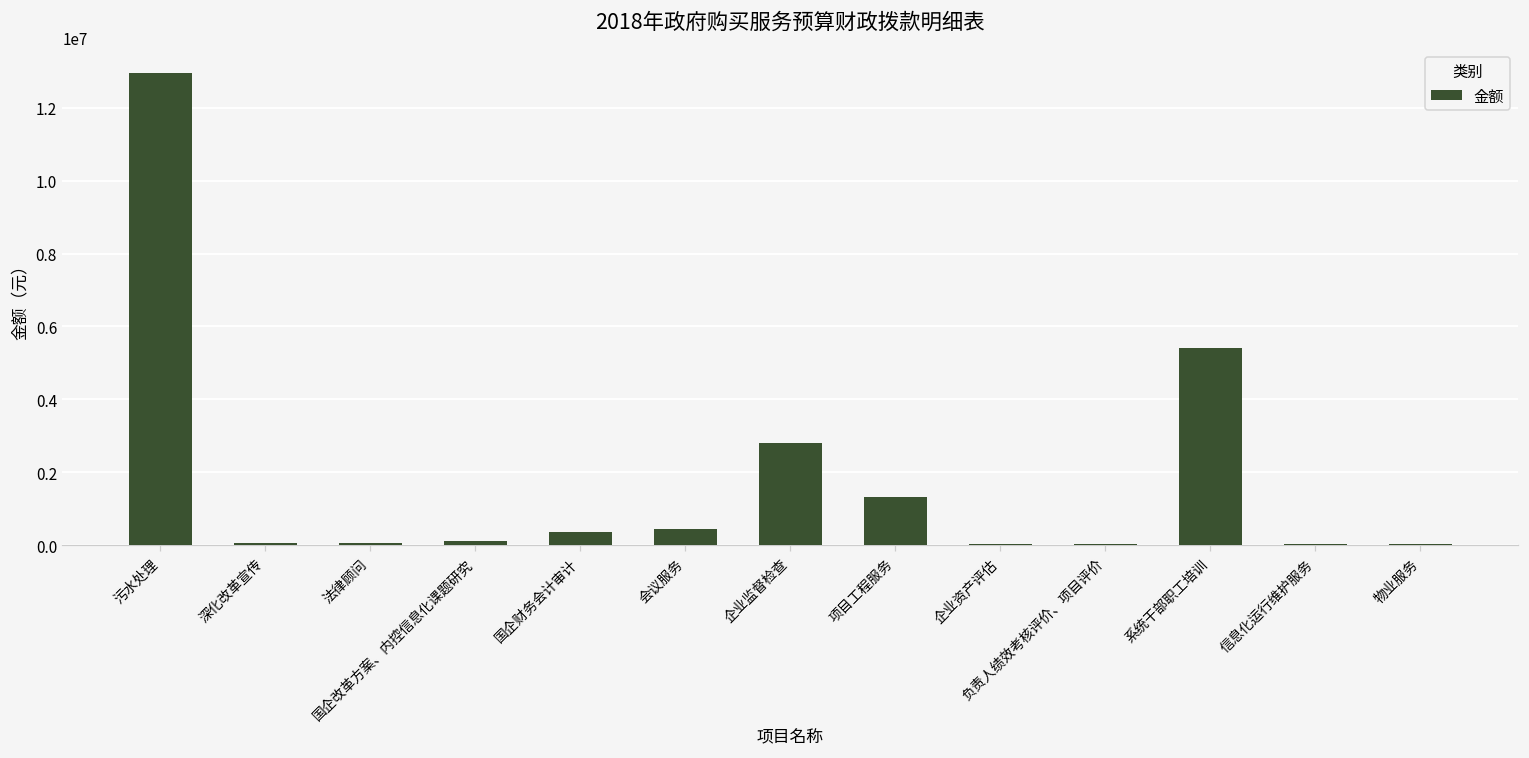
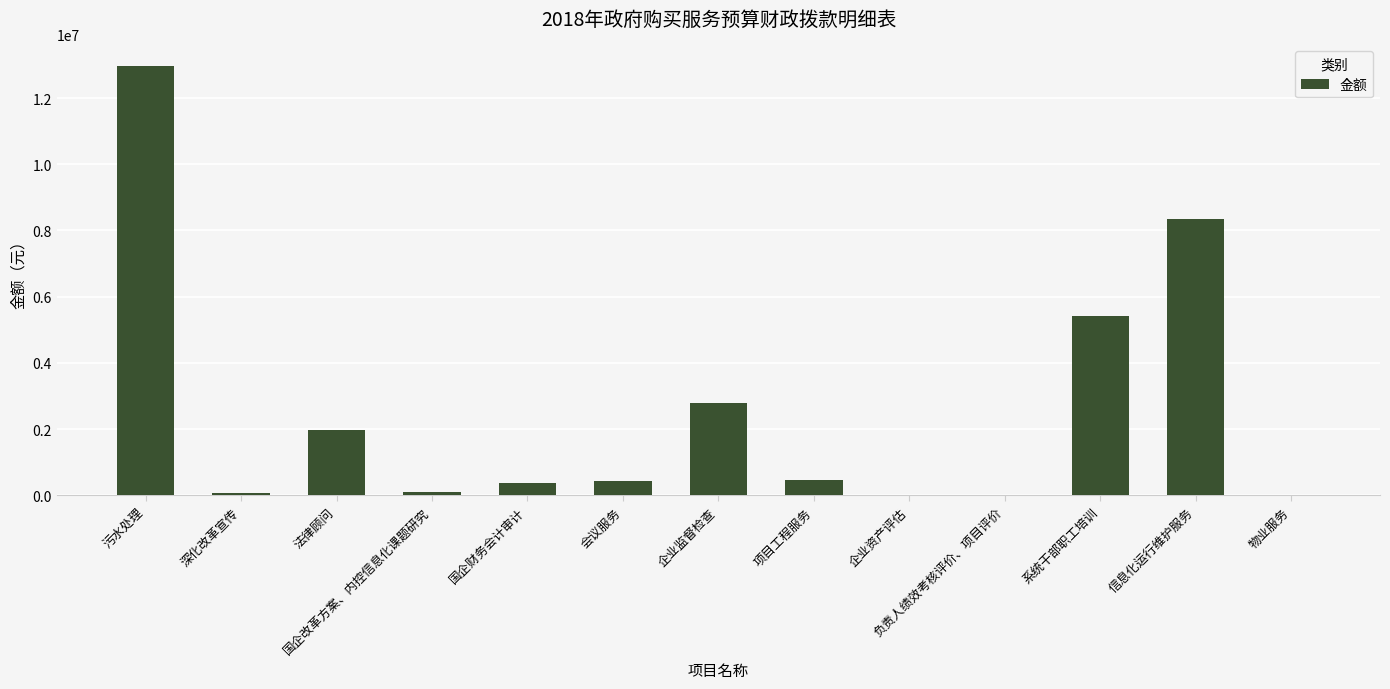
  {
    "污水处理": 13000000,
-   "法律顾问": 100000,
+   "法律顾问": 2000000,
    "国企改革方案、内控信息化课题研究": 100000,
    "国企财务会计审计": 400000,
    "会议服务": 400000,
    "企业监督检查": 2800000,
-   "项目工程服务": 1300000,
+   "项目工程服务": 500000,
    "系统干部职工培训": 5400000,
-   "信息化运行维护服务": 0
+   "信息化运行维护服务": 8300000
  }
